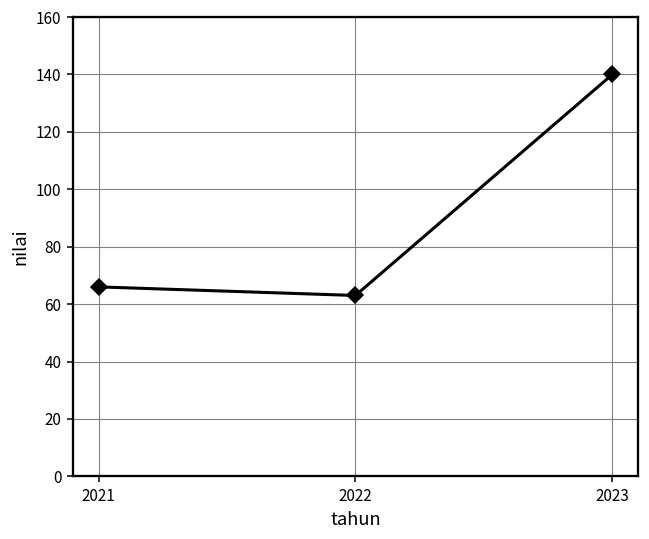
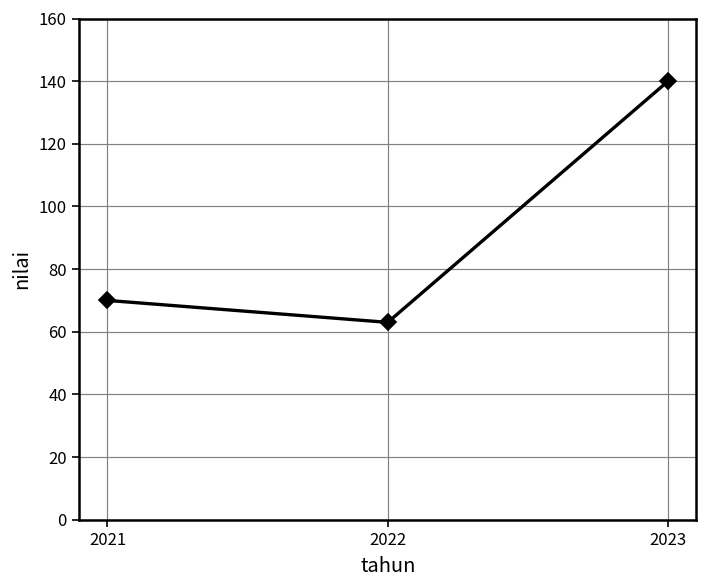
  {
-   "2021": 66,
+   "2021": 70,
    "2022": 63,
    "2023": 140
  }
